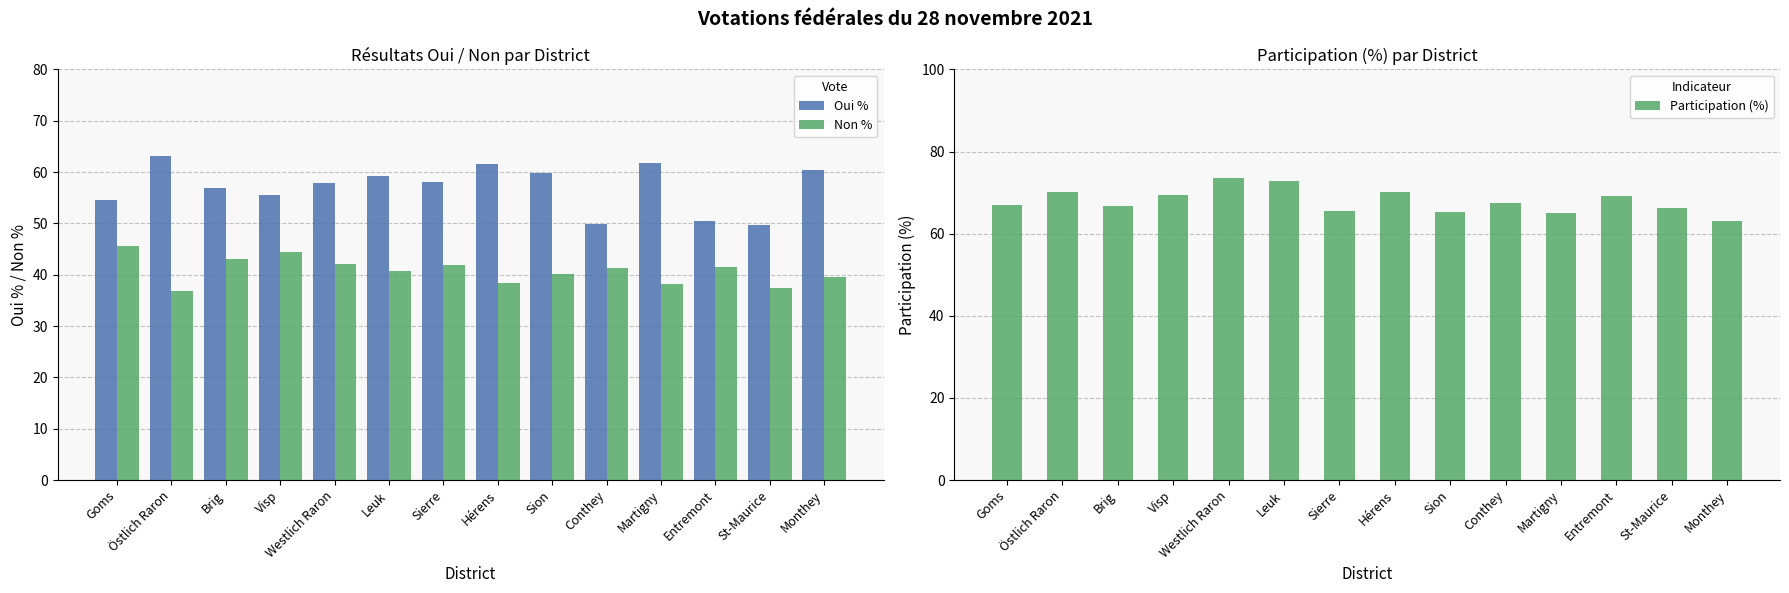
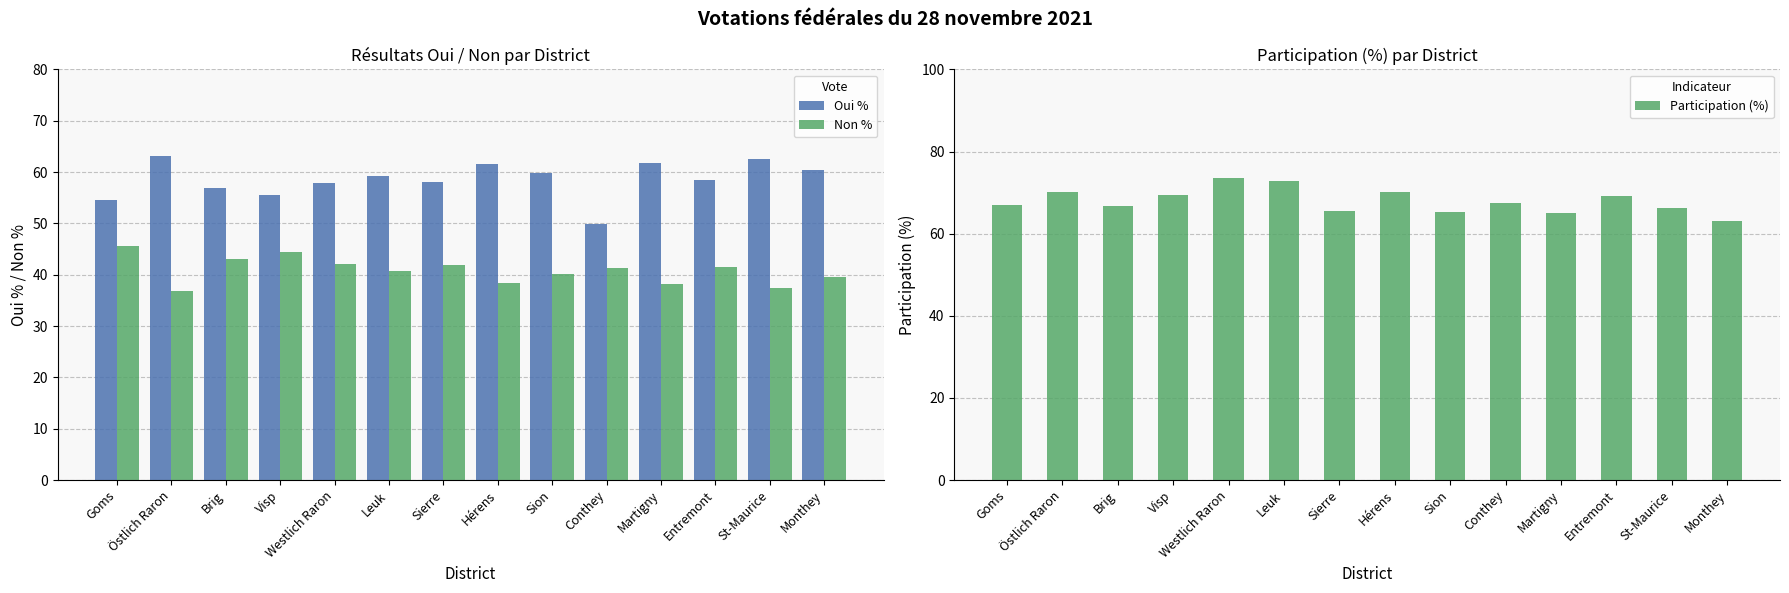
  {
    "Résultats Oui / Non par District": {
      "Oui %": {
        "Goms": 54,
        "Östlich Raron": 63,
        "Brig": 57,
        "Visp": 56,
        "Westlich Raron": 58,
        "Leuk": 59,
        "Sierre": 58,
        "Hérens": 62,
        "Sion": 60,
        "Conthey": 50,
        "Martigny": 62,
-       "Entremont": 50,
-       "St-Maurice": 50,
+       "Entremont": 59,
+       "St-Maurice": 63,
        "Monthey": 60
      },
      "Non %": {
        "Goms": 46,
        "Östlich Raron": 37,
        "Brig": 43,
        "Visp": 44,
        "Westlich Raron": 42,
        "Leuk": 41,
        "Sierre": 42,
        "Hérens": 38,
        "Sion": 40,
        "Conthey": 41,
        "Martigny": 38,
        "Entremont": 41,
        "St-Maurice": 37,
        "Monthey": 40
      }
    },
    "Participation (%) par District": {
      "Goms": 67,
      "Östlich Raron": 70,
      "Brig": 67,
      "Visp": 70,
      "Westlich Raron": 74,
      "Leuk": 73,
      "Sierre": 66,
      "Hérens": 70,
      "Sion": 65,
      "Conthey": 67,
      "Martigny": 65,
      "Entremont": 69,
      "St-Maurice": 66,
      "Monthey": 63
    }
  }
